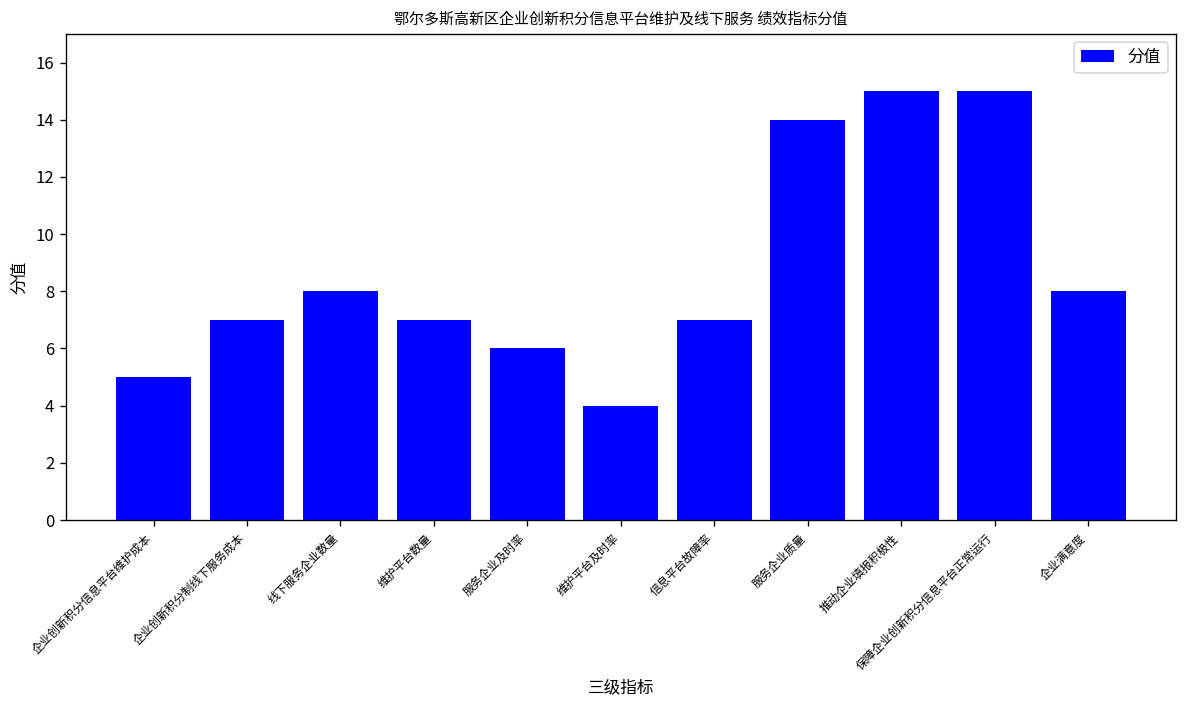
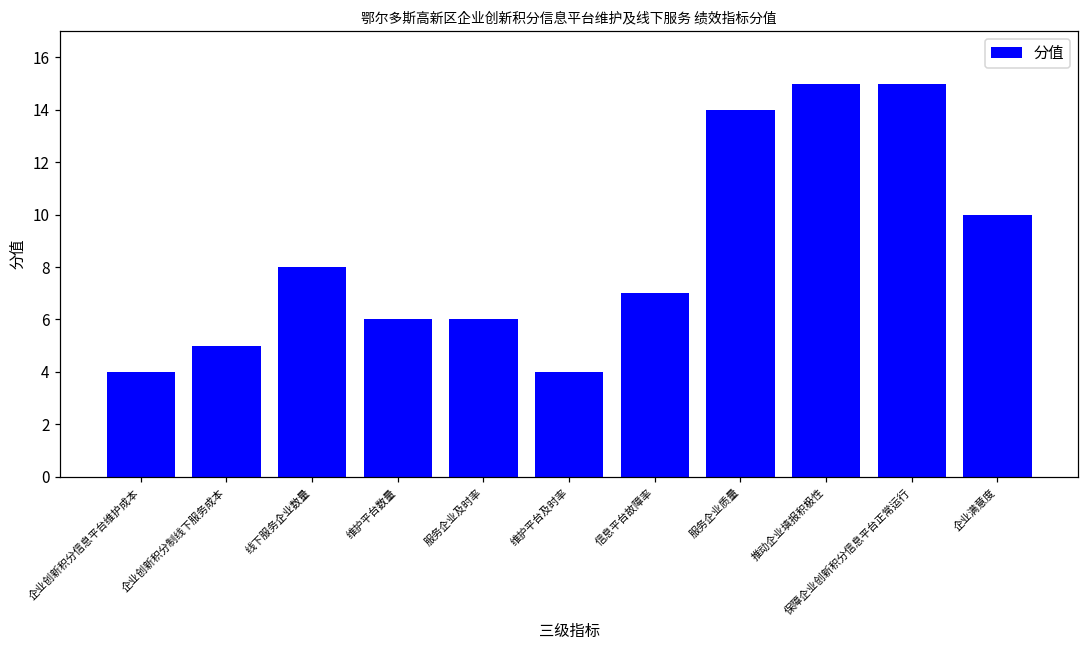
  {
-   "企业创新积分信息平台维护成本": 5,
-   "企业创新积分制线下服务成本": 7,
+   "企业创新积分信息平台维护成本": 4,
+   "企业创新积分制线下服务成本": 5,
    "线下服务企业数量": 8,
-   "维护平台数量": 7,
+   "维护平台数量": 6,
    "服务企业及时率": 6,
    "维护平台及时率": 4,
    "信息平台故障率": 7,
    "服务企业质量": 14,
    "推动企业填报积极性": 15,
    "保障企业创新积分信息平台正常运行": 15,
-   "企业满意度": 8
+   "企业满意度": 10
  }
